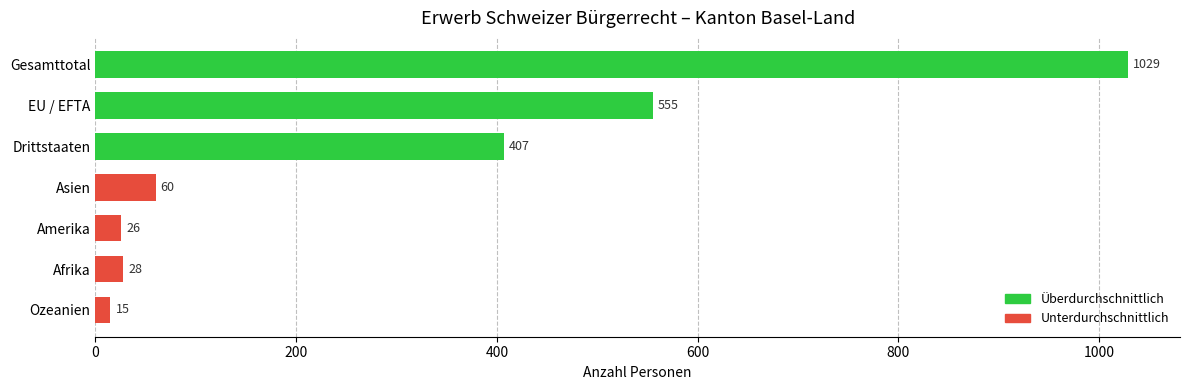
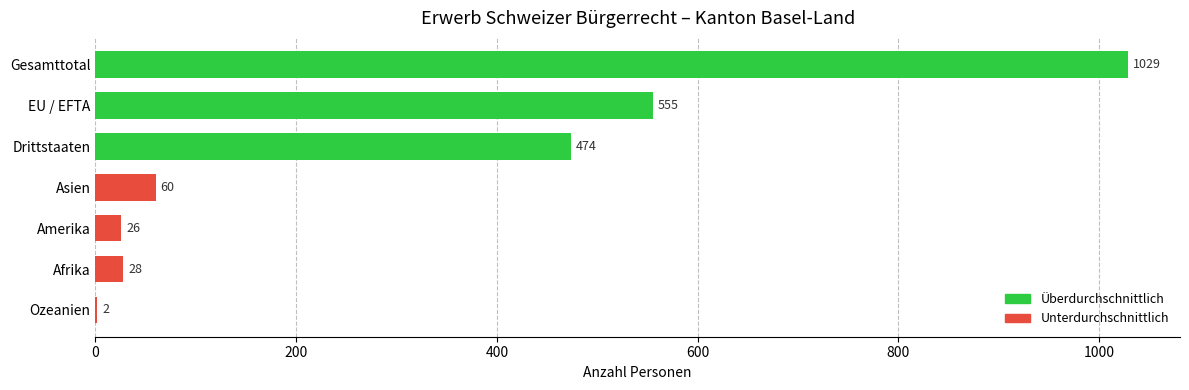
  {
    "Gesamttotal": 1029,
    "EU / EFTA": 555,
-   "Drittstaaten": 407,
+   "Drittstaaten": 474,
    "Asien": 60,
    "Amerika": 26,
    "Afrika": 28,
-   "Ozeanien": 15
+   "Ozeanien": 2
  }
